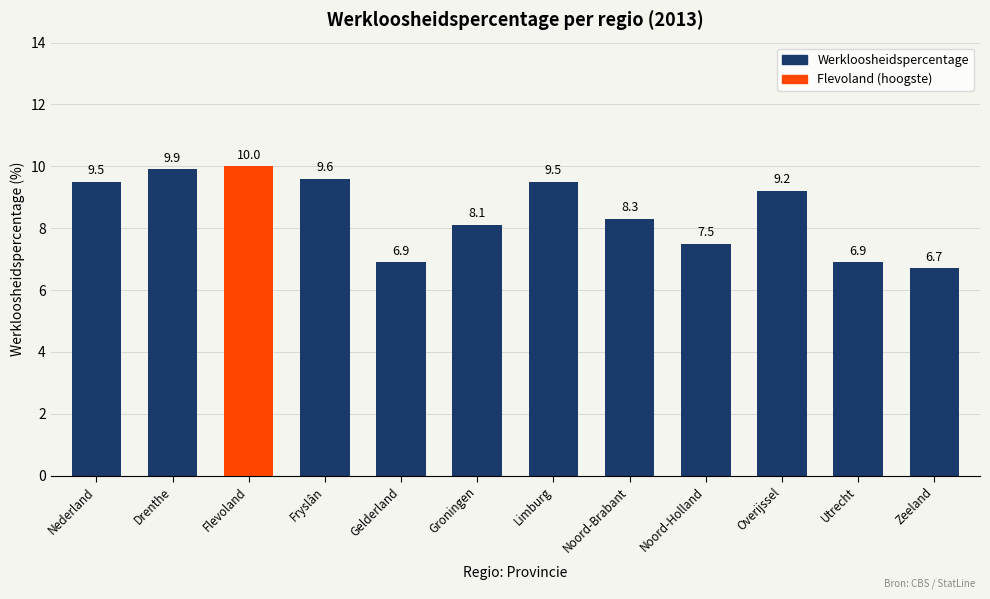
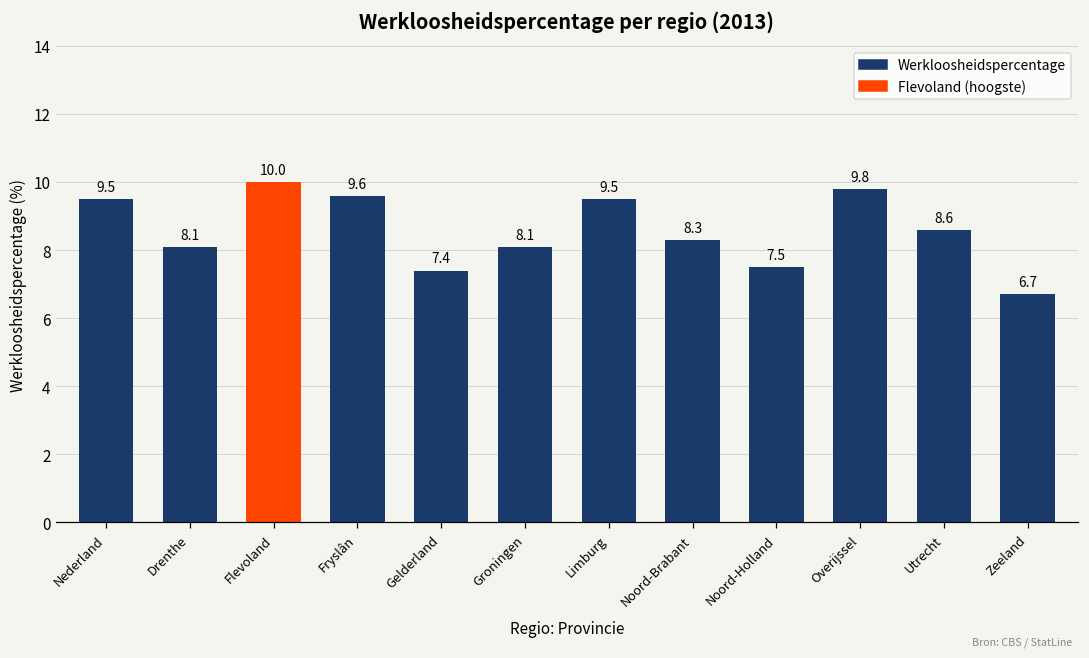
  {
    "Nederland": 9.5,
-   "Drenthe": 9.9,
+   "Drenthe": 8.1,
    "Flevoland": 10.0,
    "Fryslân": 9.6,
-   "Gelderland": 6.9,
+   "Gelderland": 7.4,
    "Groningen": 8.1,
    "Limburg": 9.5,
    "Noord-Brabant": 8.3,
    "Noord-Holland": 7.5,
-   "Overijssel": 9.2,
-   "Utrecht": 6.9,
+   "Overijssel": 9.8,
+   "Utrecht": 8.6,
    "Zeeland": 6.7
  }
